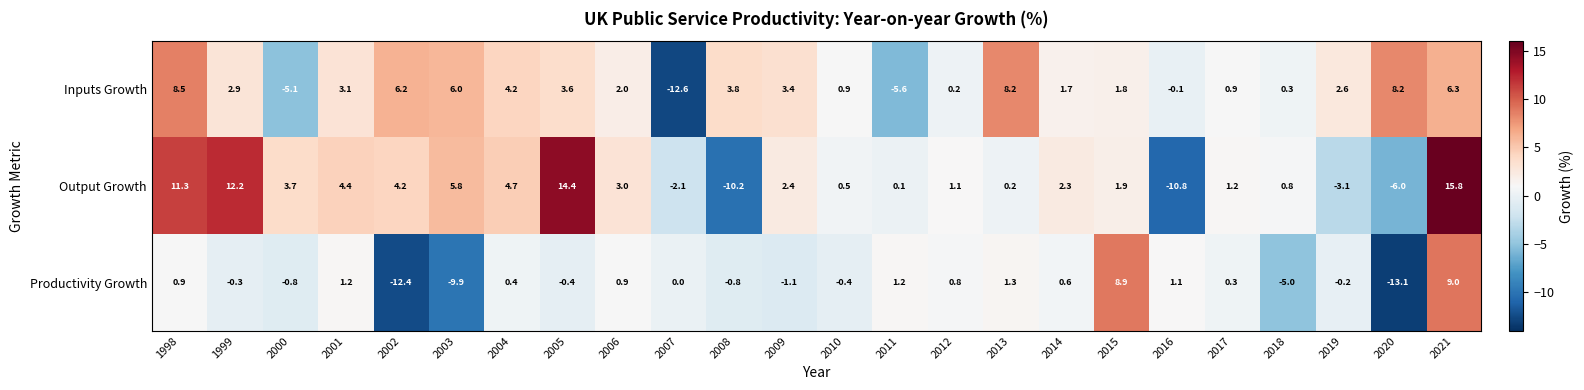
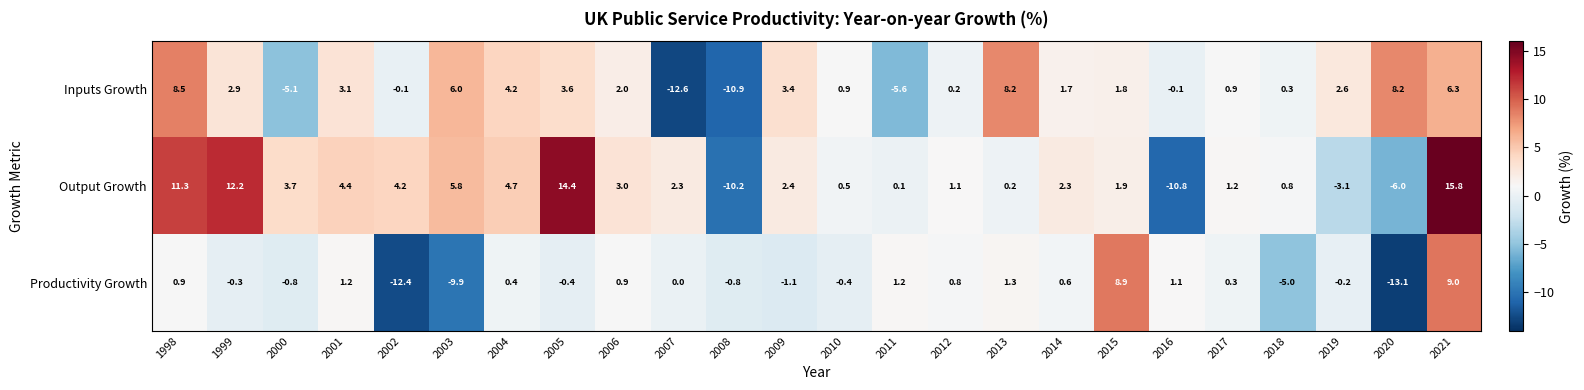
  {
    "Inputs Growth": {
      "1998": 8.5,
      "1999": 2.9,
      "2000": -5.1,
      "2001": 3.1,
-     "2002": 6.2,
+     "2002": -0.1,
      "2003": 6.0,
      "2004": 4.2,
      "2005": 3.6,
      "2006": 2.0,
      "2007": -12.6,
-     "2008": 3.8,
+     "2008": -10.9,
      "2009": 3.4,
      "2010": 0.9,
      "2011": -5.6,
      "2012": 0.2,
      "2013": 8.2,
      "2014": 1.7,
      "2015": 1.8,
      "2016": -0.1,
      "2017": 0.9,
      "2018": 0.3,
      "2019": 2.6,
      "2020": 8.2,
      "2021": 6.3
    },
    "Output Growth": {
      "1998": 11.3,
      "1999": 12.2,
      "2000": 3.7,
      "2001": 4.4,
      "2002": 4.2,
      "2003": 5.8,
      "2004": 4.7,
      "2005": 14.4,
      "2006": 3.0,
-     "2007": -2.1,
+     "2007": 2.3,
      "2008": -10.2,
      "2009": 2.4,
      "2010": 0.5,
      "2011": 0.1,
      "2012": 1.1,
      "2013": 0.2,
      "2014": 2.3,
      "2015": 1.9,
      "2016": -10.8,
      "2017": 1.2,
      "2018": 0.8,
      "2019": -3.1,
      "2020": -6.0,
      "2021": 15.8
    },
    "Productivity Growth": {
      "1998": 0.9,
      "1999": -0.3,
      "2000": -0.8,
      "2001": 1.2,
      "2002": -12.4,
      "2003": -9.9,
      "2004": 0.4,
      "2005": -0.4,
      "2006": 0.9,
      "2007": 0.0,
      "2008": -0.8,
      "2009": -1.1,
      "2010": -0.4,
      "2011": 1.2,
      "2012": 0.8,
      "2013": 1.3,
      "2014": 0.6,
      "2015": 8.9,
      "2016": 1.1,
      "2017": 0.3,
      "2018": -5.0,
      "2019": -0.2,
      "2020": -13.1,
      "2021": 9.0
    }
  }
